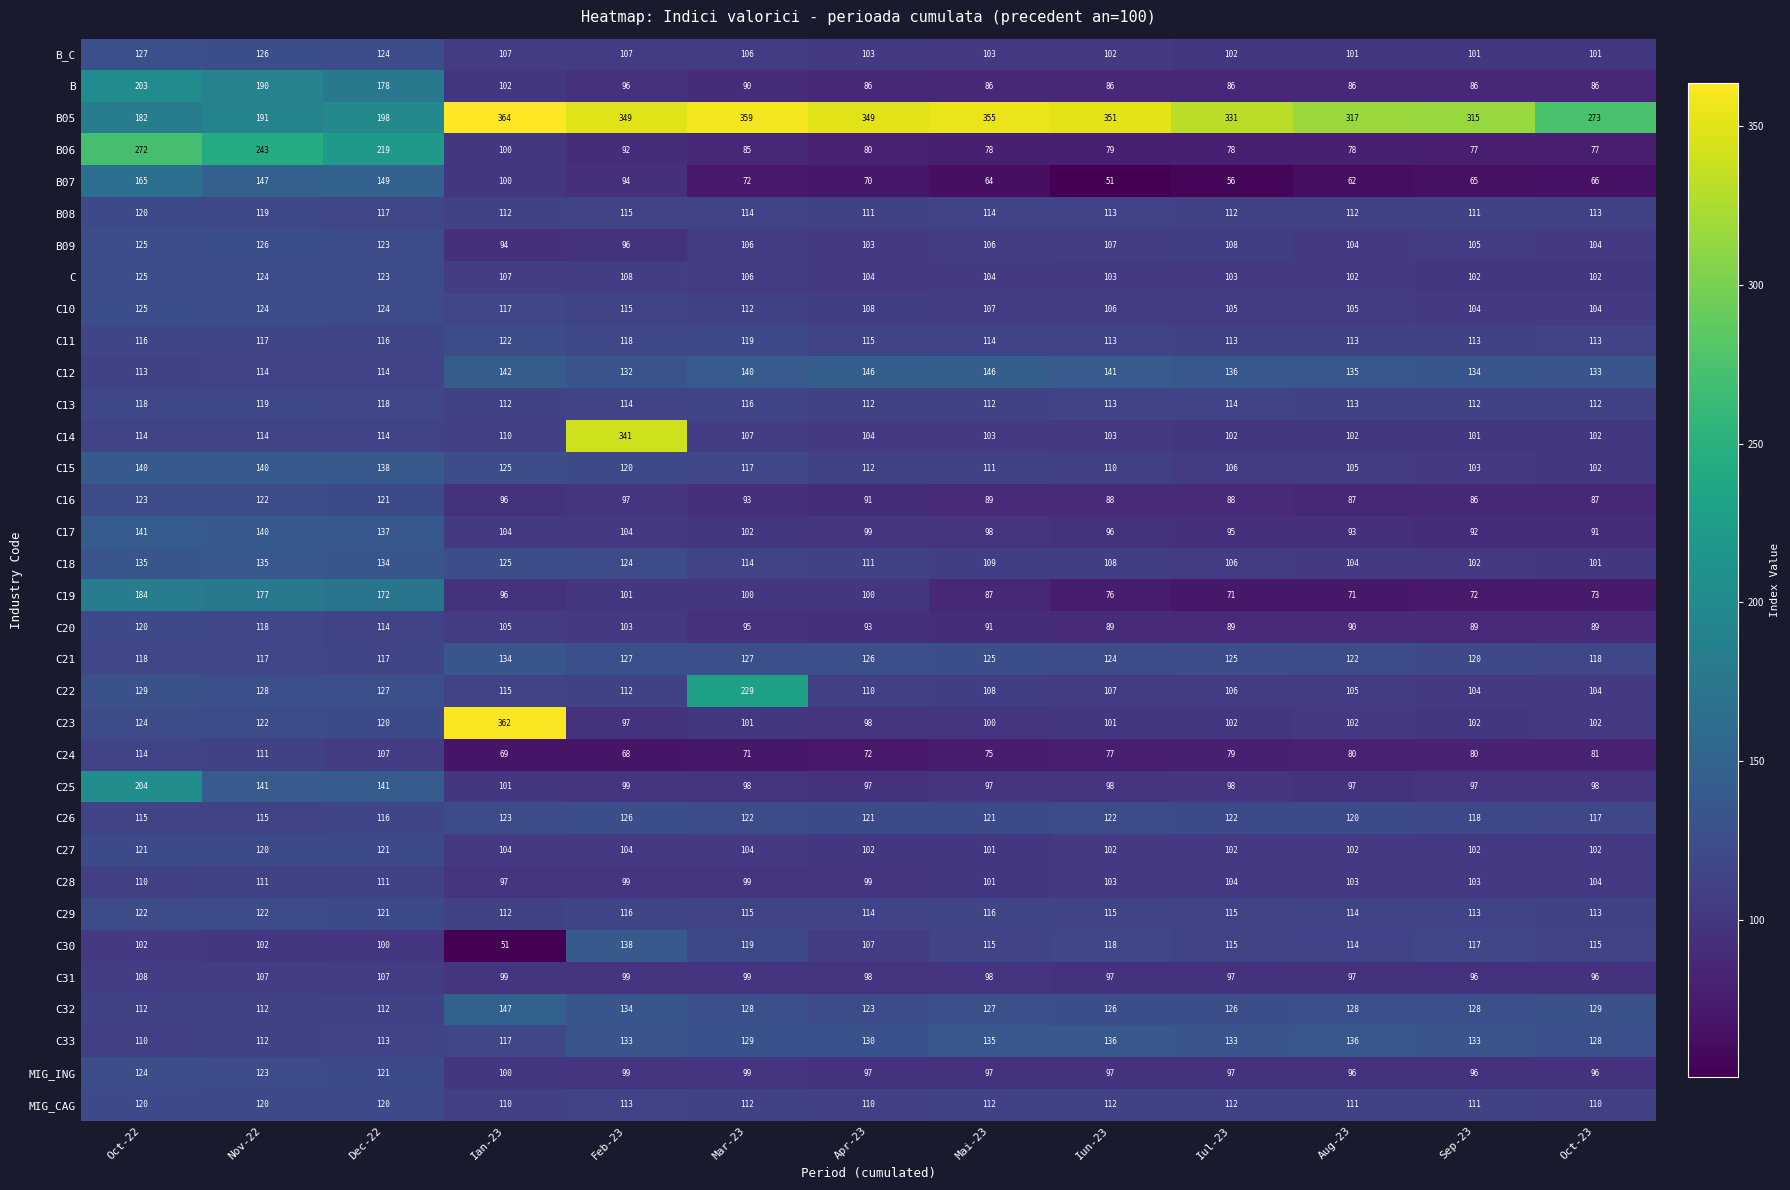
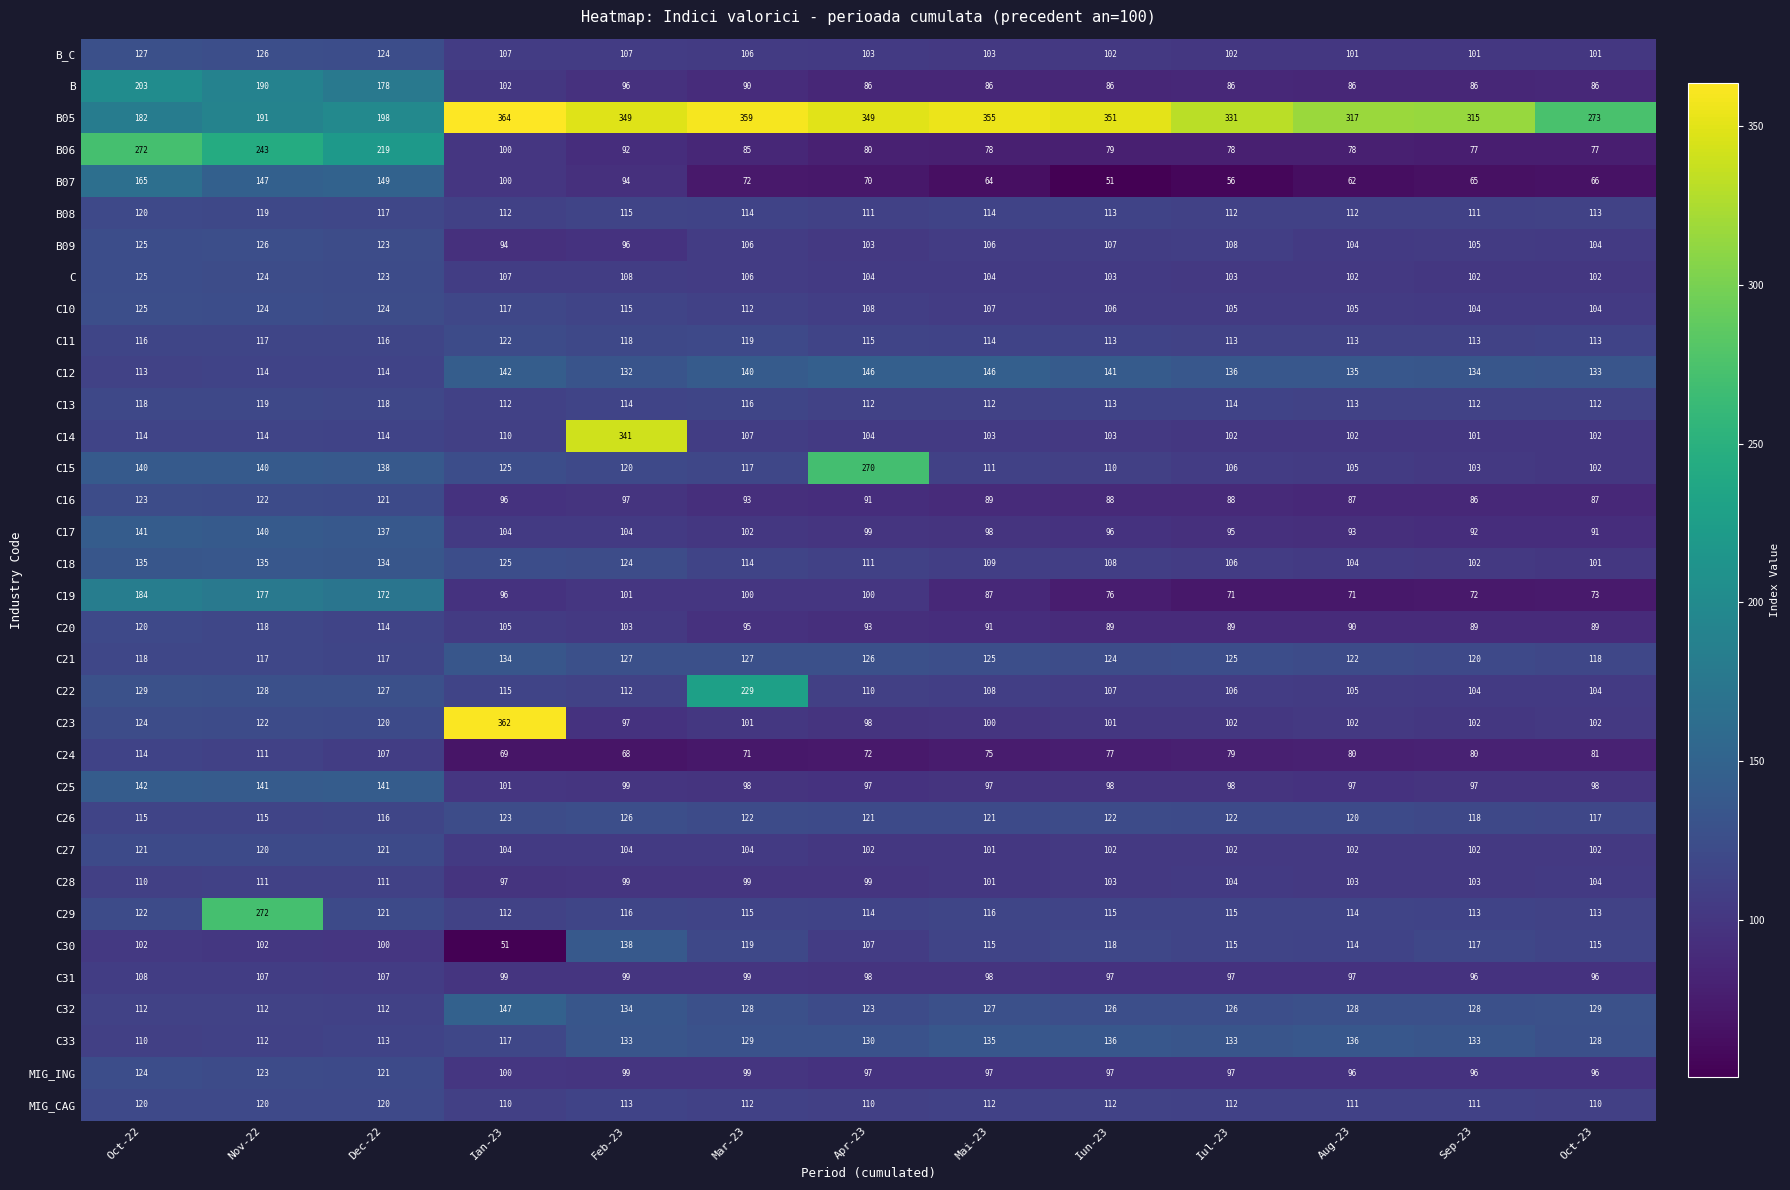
  {
    "C15": {
      "Oct-22": 140,
      "Nov-22": 140,
      "Dec-22": 138,
      "Ian-23": 125,
      "Feb-23": 120,
      "Mar-23": 117,
-     "Apr-23": 112,
+     "Apr-23": 270,
      "Mai-23": 111,
      "Iun-23": 110,
      "Iul-23": 106,
      "Aug-23": 105,
      "Sep-23": 103,
      "Oct-23": 102
    },
    "C25": {
-     "Oct-22": 204,
+     "Oct-22": 142,
      "Nov-22": 141,
      "Dec-22": 141,
      "Ian-23": 101,
      "Feb-23": 99,
      "Mar-23": 98,
      "Apr-23": 97,
      "Mai-23": 97,
      "Iun-23": 98,
      "Iul-23": 98,
      "Aug-23": 97,
      "Sep-23": 97,
      "Oct-23": 98
    },
    "C29": {
      "Oct-22": 122,
-     "Nov-22": 122,
+     "Nov-22": 272,
      "Dec-22": 121,
      "Ian-23": 112,
      "Feb-23": 116,
      "Mar-23": 115,
      "Apr-23": 114,
      "Mai-23": 116,
      "Iun-23": 115,
      "Iul-23": 115,
      "Aug-23": 114,
      "Sep-23": 113,
      "Oct-23": 113
    }
  }
